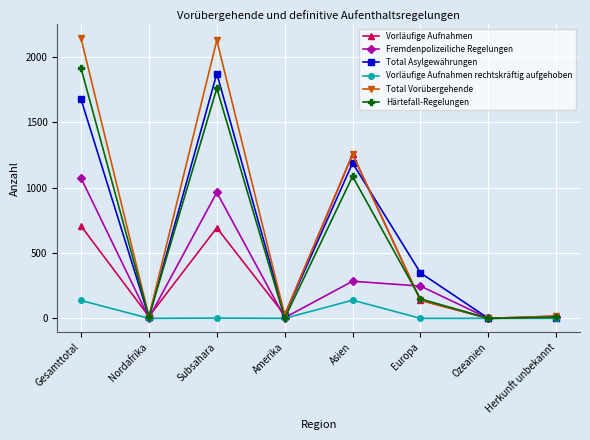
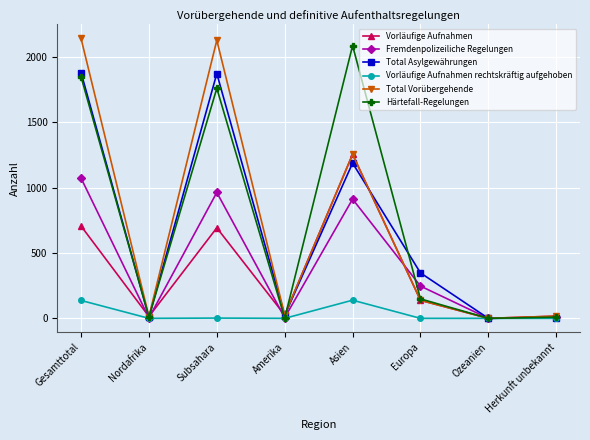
  {
    "Vorläufige Aufnahmen": {
      "Gesamttotal": 710,
      "Subsahara": 690
    },
    "Fremdenpolizeiliche Regelungen": {
      "Gesamttotal": 1070,
      "Subsahara": 960,
-     "Asien": 280,
+     "Asien": 910,
      "Europa": 250
    },
    "Total Asylgewährungen": {
-     "Gesamttotal": 1680,
+     "Gesamttotal": 1880,
      "Subsahara": 1870,
      "Asien": 1190,
      "Europa": 350
    },
    "Vorläufige Aufnahmen rechtskräftig aufgehoben": {
      "Gesamttotal": 140,
      "Subsahara": 0,
      "Asien": 140,
      "Europa": 0
    },
    "Total Vorübergehende": {
      "Gesamttotal": 2140,
      "Subsahara": 2130
    },
    "Härtefall-Regelungen": {
-     "Gesamttotal": 1910,
+     "Gesamttotal": 1850,
      "Subsahara": 1760,
-     "Asien": 1090
+     "Asien": 2090
    }
  }
